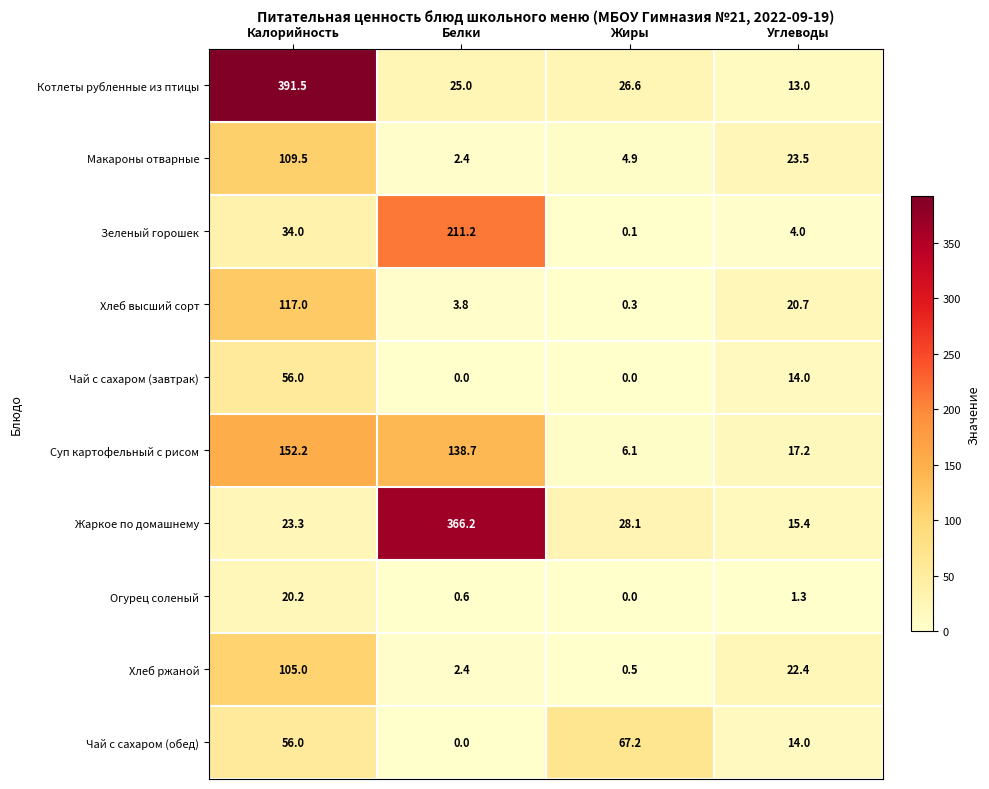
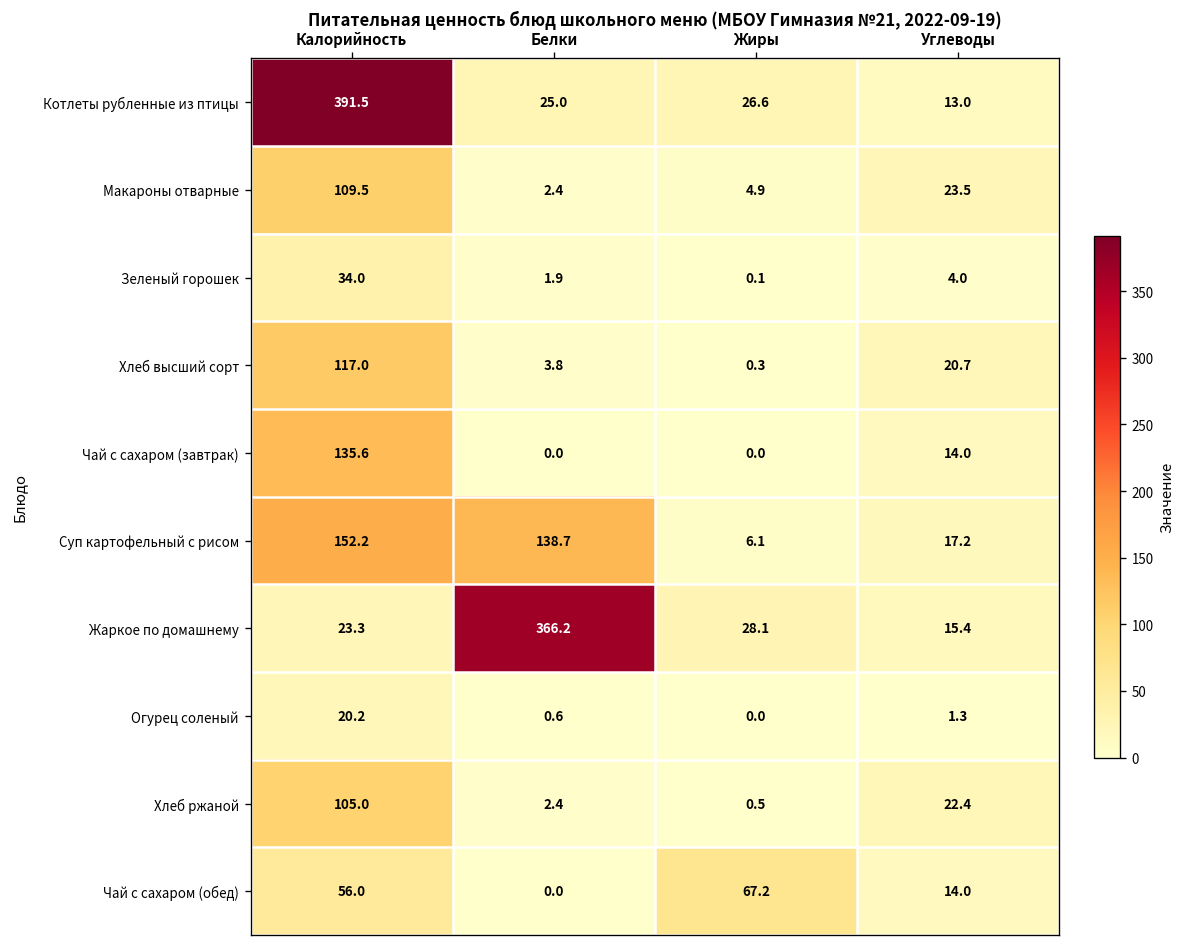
  {
    "Котлеты рубленные из птицы": {
      "Калорийность": 391.5,
      "Белки": 25.0,
      "Жиры": 26.6,
      "Углеводы": 13.0
    },
    "Макароны отварные": {
      "Калорийность": 109.5,
      "Белки": 2.4,
      "Жиры": 4.9,
      "Углеводы": 23.5
    },
    "Зеленый горошек": {
      "Калорийность": 34.0,
-     "Белки": 211.2,
+     "Белки": 1.9,
      "Жиры": 0.1,
      "Углеводы": 4.0
    },
    "Хлеб высший сорт": {
      "Калорийность": 117.0,
      "Белки": 3.8,
      "Жиры": 0.3,
      "Углеводы": 20.7
    },
    "Чай с сахаром (завтрак)": {
-     "Калорийность": 56.0,
+     "Калорийность": 135.6,
      "Белки": 0.0,
      "Жиры": 0.0,
      "Углеводы": 14.0
    },
    "Суп картофельный с рисом": {
      "Калорийность": 152.2,
      "Белки": 138.7,
      "Жиры": 6.1,
      "Углеводы": 17.2
    },
    "Жаркое по домашнему": {
      "Калорийность": 23.3,
      "Белки": 366.2,
      "Жиры": 28.1,
      "Углеводы": 15.4
    },
    "Огурец соленый": {
      "Калорийность": 20.2,
      "Белки": 0.6,
      "Жиры": 0.0,
      "Углеводы": 1.3
    },
    "Хлеб ржаной": {
      "Калорийность": 105.0,
      "Белки": 2.4,
      "Жиры": 0.5,
      "Углеводы": 22.4
    },
    "Чай с сахаром (обед)": {
      "Калорийность": 56.0,
      "Белки": 0.0,
      "Жиры": 67.2,
      "Углеводы": 14.0
    }
  }
